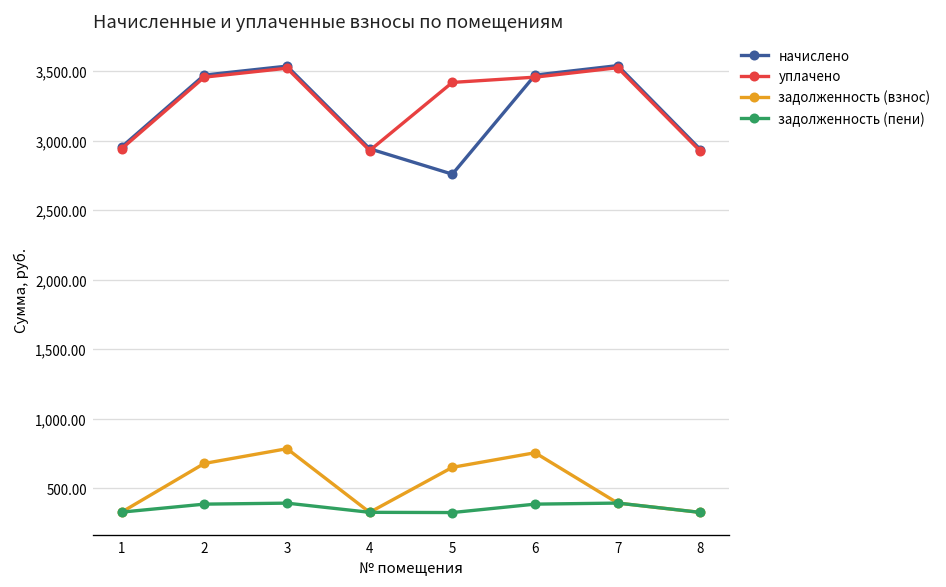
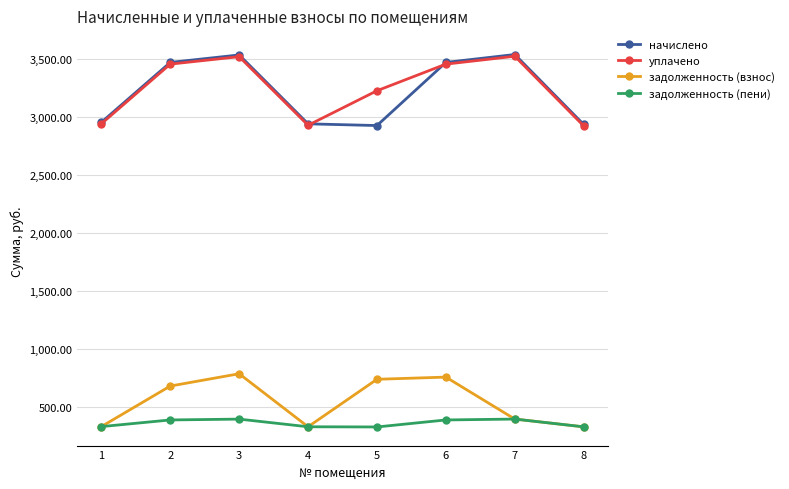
  {
    "начислено": {
-     "5": "2,760"
+     "5": "2,930"
    },
    "уплачено": {
-     "5": "3,420"
+     "5": "3,230"
    },
    "задолженность (взнос)": {
      "2": "680",
      "3": "780",
-     "5": "650",
+     "5": "740",
      "6": "760"
    },
    "задолженность (пени)": {
      "2": "390",
      "3": "390",
      "5": "330",
      "6": "390"
    }
  }
